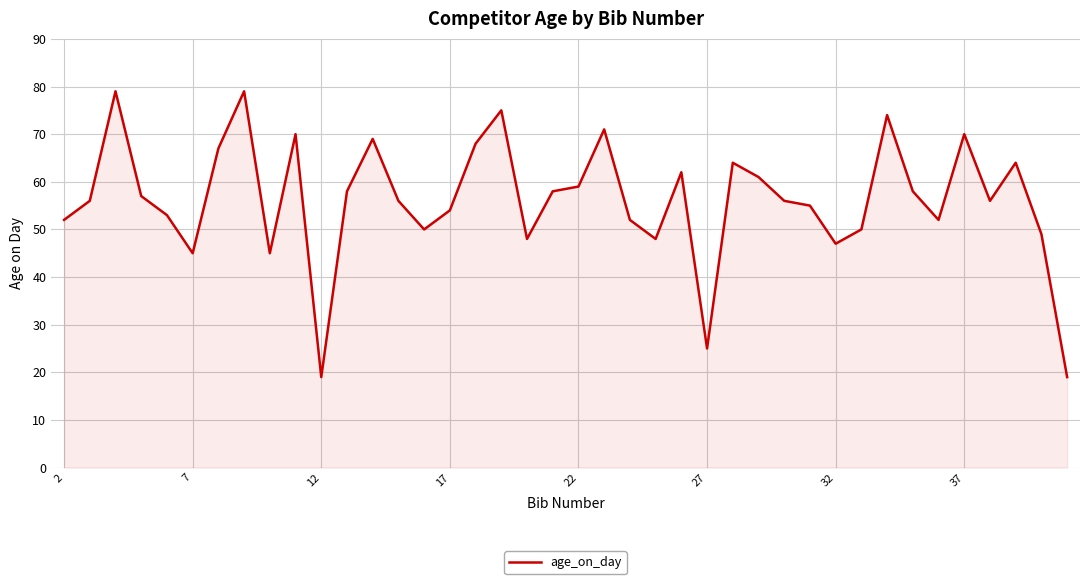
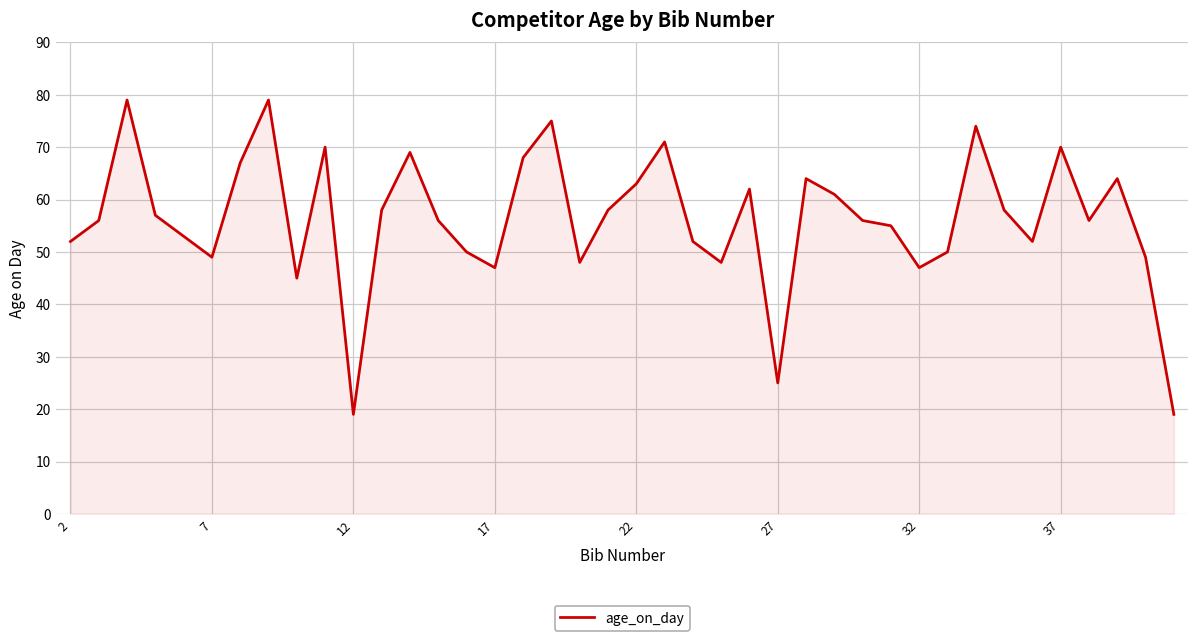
  {
    "2": 52,
-   "7": 45,
+   "7": 49,
    "12": 19,
-   "17": 54,
-   "22": 59,
+   "17": 47,
+   "22": 63,
    "27": 25,
    "32": 47,
    "37": 70
  }
